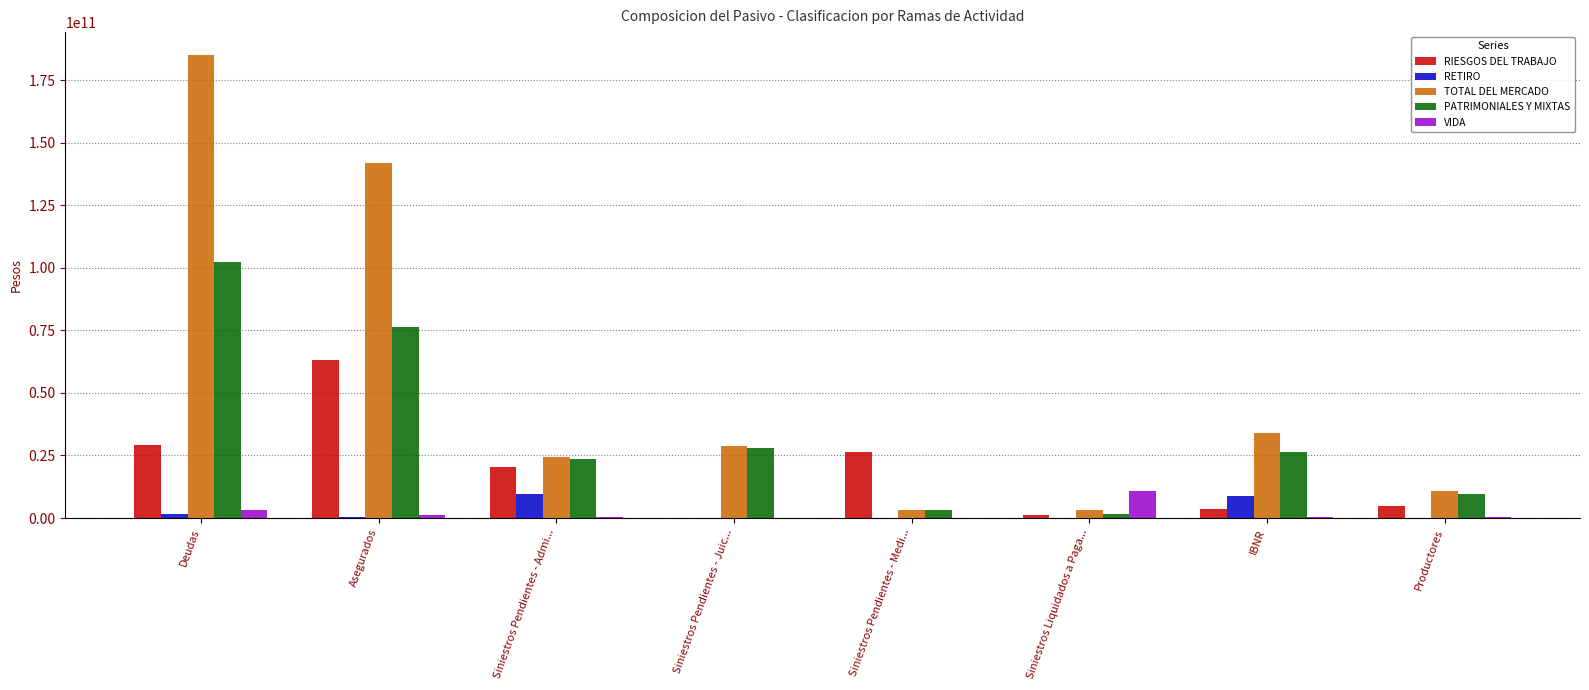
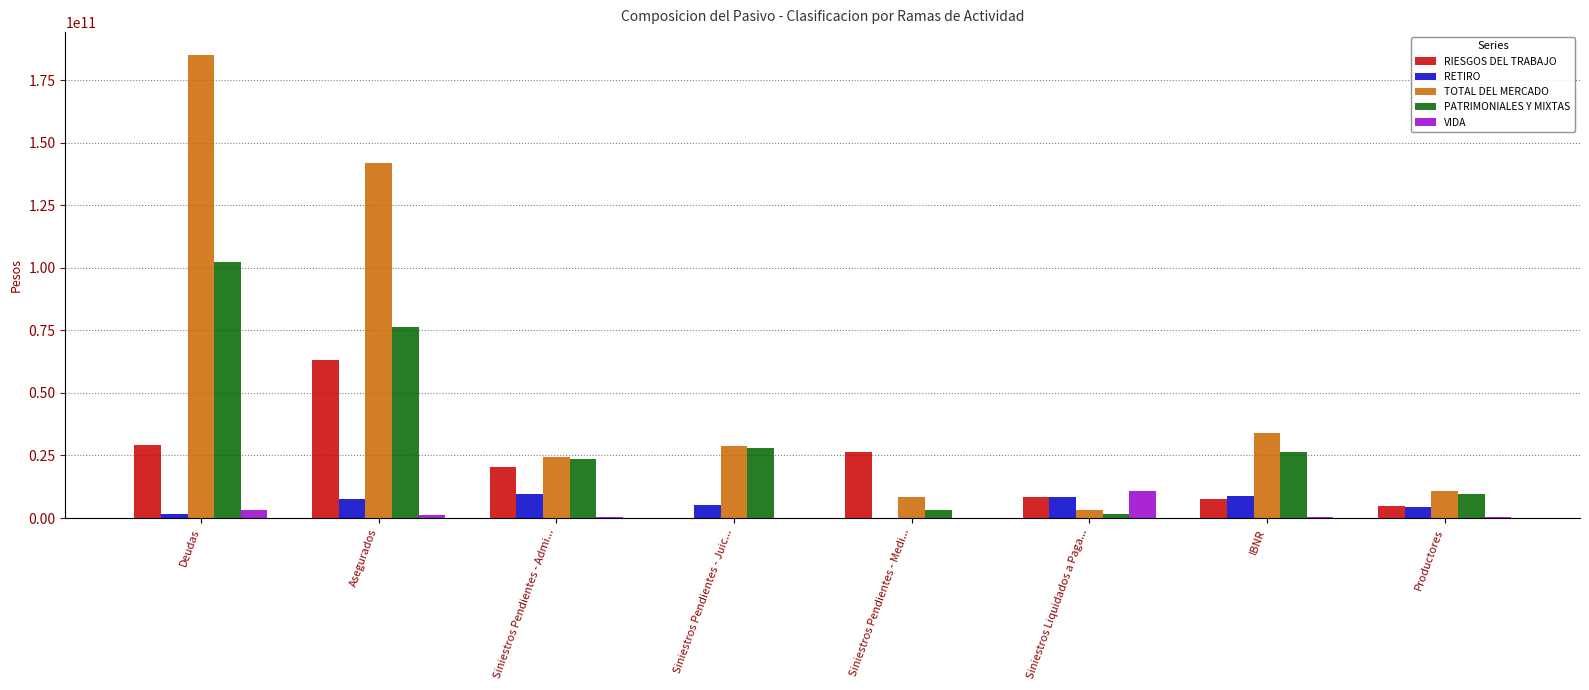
  {
    "RIESGOS DEL TRABAJO": {
      "Deudas": 29000000000,
      "Asegurados": 63000000000,
      "Siniestros Pendientes - Admi...": 20000000000,
      "Siniestros Pendientes - Juic...": 0,
      "Siniestros Pendientes - Medi...": 26000000000,
-     "Siniestros Liquidados a Paga...": 1000000000,
-     "IBNR": 3000000000,
+     "Siniestros Liquidados a Paga...": 8000000000,
+     "IBNR": 7000000000,
      "Productores": 5000000000
    },
    "RETIRO": {
      "Deudas": 2000000000,
-     "Asegurados": 0,
+     "Asegurados": 7000000000,
      "Siniestros Pendientes - Admi...": 10000000000,
-     "Siniestros Pendientes - Juic...": 0,
+     "Siniestros Pendientes - Juic...": 5000000000,
      "Siniestros Pendientes - Medi...": 0,
-     "Siniestros Liquidados a Paga...": 0,
+     "Siniestros Liquidados a Paga...": 8000000000,
      "IBNR": 9000000000,
-     "Productores": 0
+     "Productores": 4000000000
    },
    "TOTAL DEL MERCADO": {
      "Deudas": 185000000000,
      "Asegurados": 142000000000,
      "Siniestros Pendientes - Admi...": 24000000000,
      "Siniestros Pendientes - Juic...": 29000000000,
-     "Siniestros Pendientes - Medi...": 3000000000,
+     "Siniestros Pendientes - Medi...": 8000000000,
      "Siniestros Liquidados a Paga...": 3000000000,
      "IBNR": 34000000000,
      "Productores": 11000000000
    },
    "PATRIMONIALES Y MIXTAS": {
      "Deudas": 102000000000,
      "Asegurados": 76000000000,
      "Siniestros Pendientes - Admi...": 24000000000,
      "Siniestros Pendientes - Juic...": 28000000000,
      "Siniestros Pendientes - Medi...": 3000000000,
      "Siniestros Liquidados a Paga...": 2000000000,
      "IBNR": 26000000000,
      "Productores": 10000000000
    },
    "VIDA": {
      "Deudas": 3000000000,
      "Asegurados": 1000000000,
      "Siniestros Liquidados a Paga...": 11000000000
    }
  }
